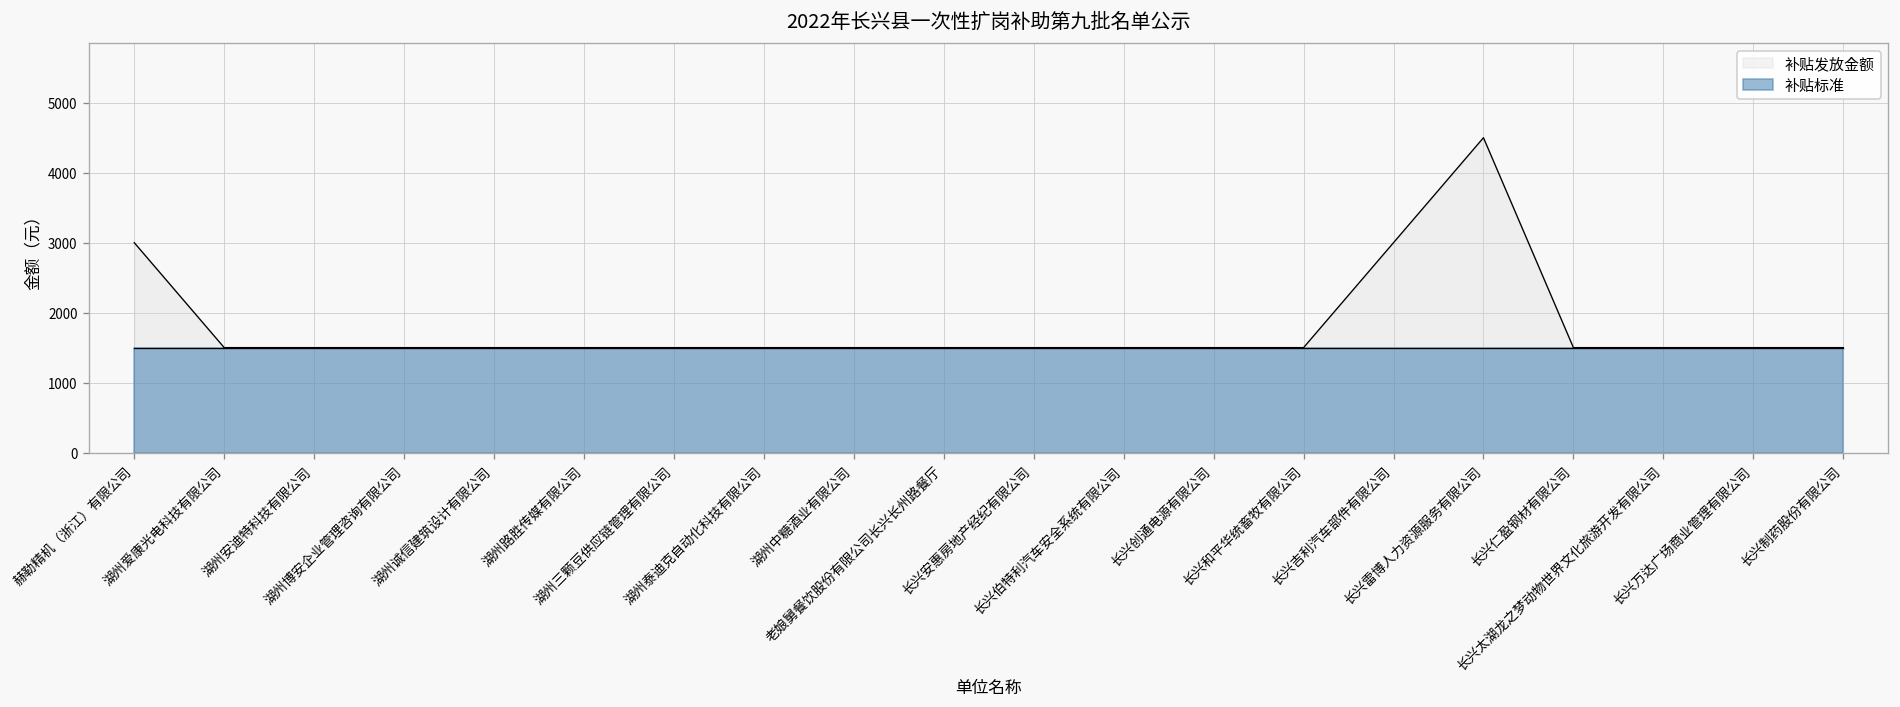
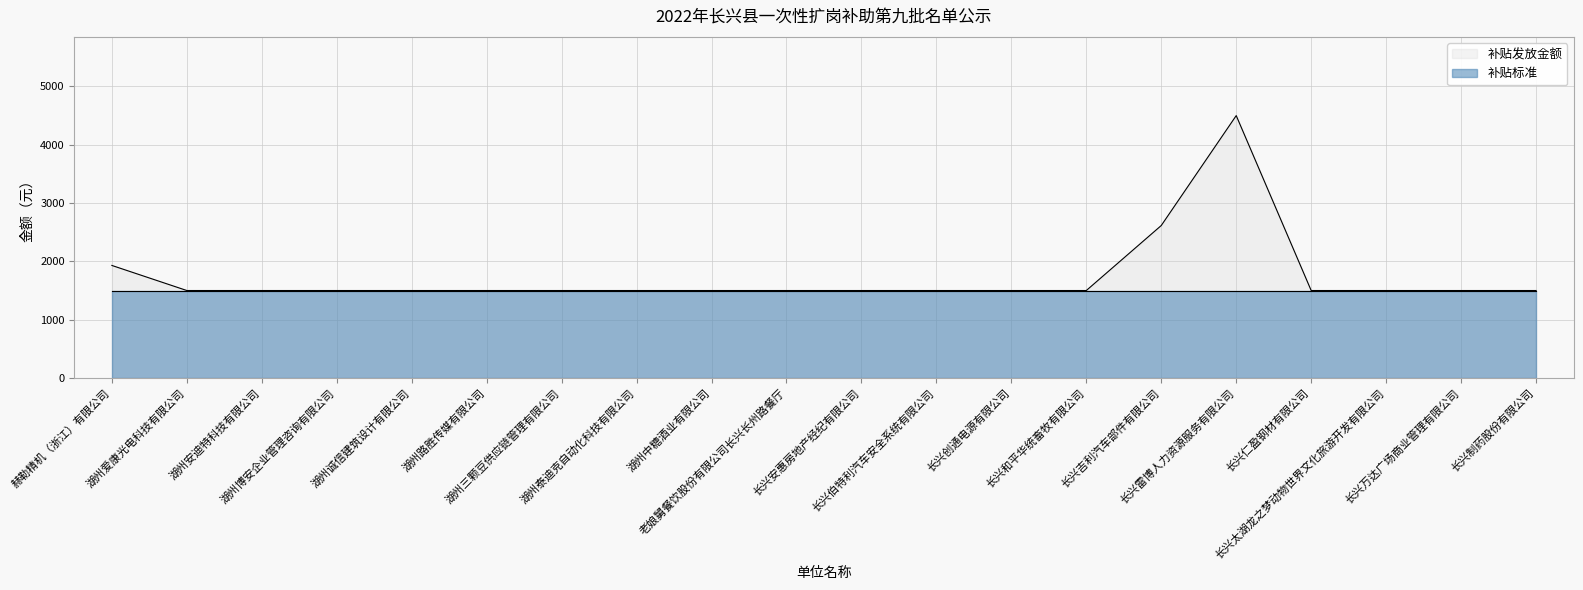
  {
    "补贴发放金额": {
-     "赫勒精机（浙江）有限公司": 3000,
-     "长兴吉利汽车部件有限公司": 3000,
+     "赫勒精机（浙江）有限公司": 1900,
+     "长兴吉利汽车部件有限公司": 2600,
      "长兴雷博人力资源服务有限公司": 4500
    },
    "补贴标准": {
      "赫勒精机（浙江）有限公司": 1500,
      "长兴吉利汽车部件有限公司": 1500,
      "长兴雷博人力资源服务有限公司": 1500
    }
  }
